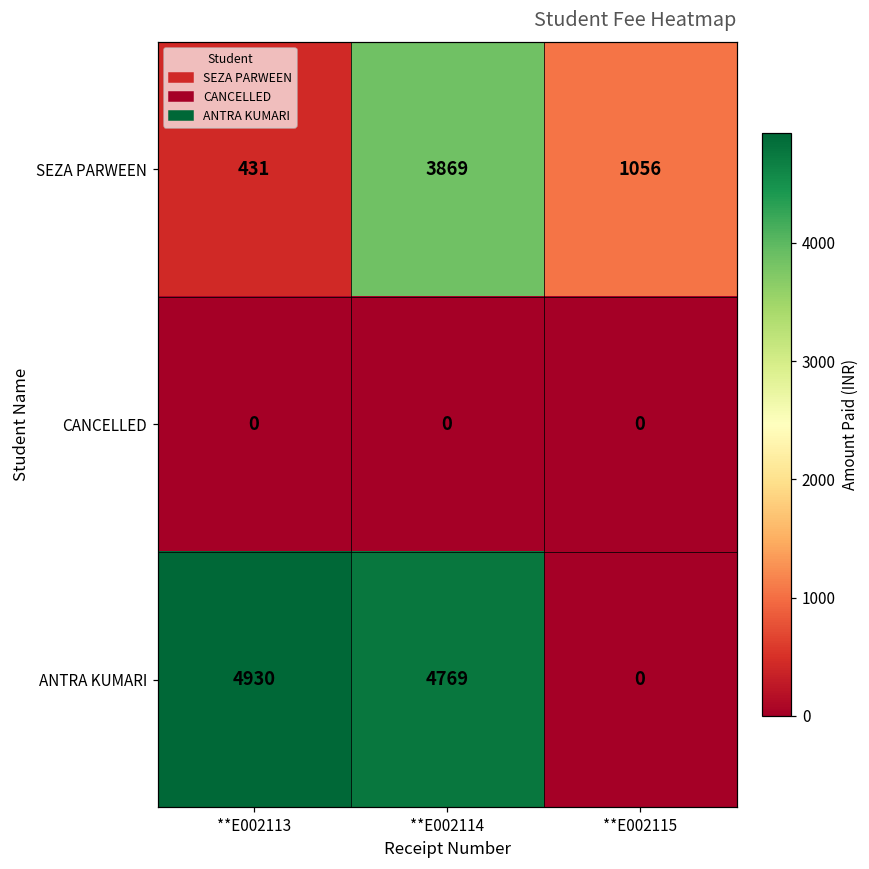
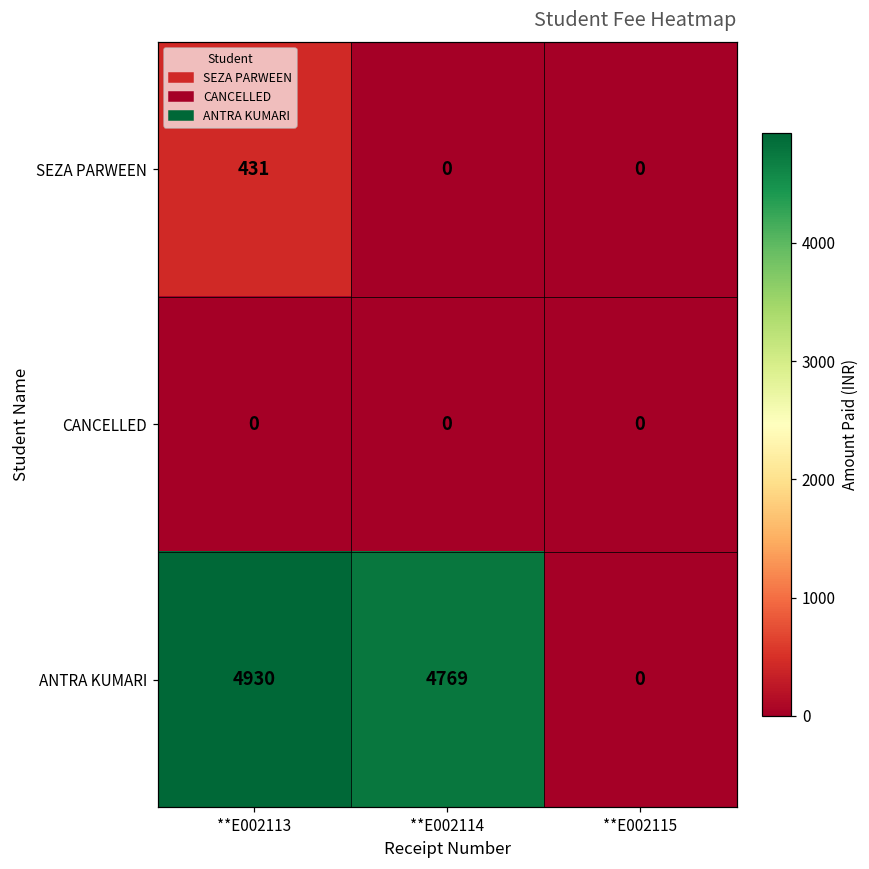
  {
    "SEZA PARWEEN": {
      "**E002113": 431,
-     "**E002114": 3869,
-     "**E002115": 1056
+     "**E002114": 0,
+     "**E002115": 0
    },
    "CANCELLED": {
      "**E002113": 0,
      "**E002114": 0,
      "**E002115": 0
    },
    "ANTRA KUMARI": {
      "**E002113": 4930,
      "**E002114": 4769,
      "**E002115": 0
    }
  }
